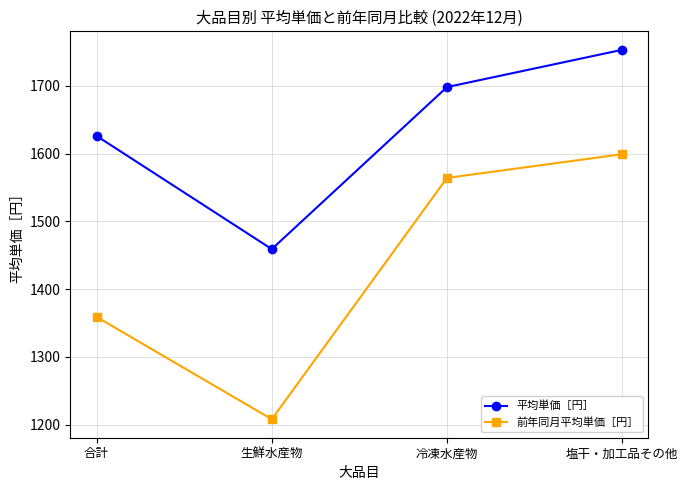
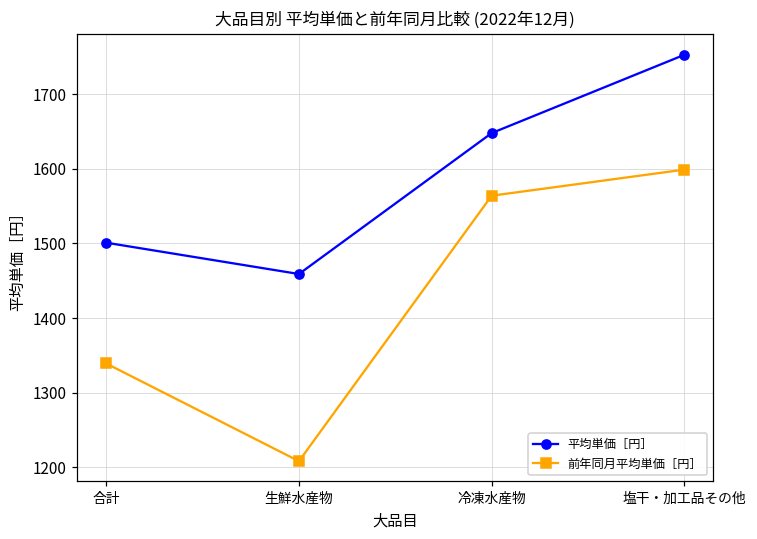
  {
    "平均単価［円］": {
-     "合計": 1630,
+     "合計": 1500,
      "生鮮水産物": 1460,
-     "冷凍水産物": 1700,
+     "冷凍水産物": 1650,
      "塩干・加工品その他": 1750
    },
    "前年同月平均単価［円］": {
-     "合計": 1360,
+     "合計": 1340,
      "生鮮水産物": 1210,
      "冷凍水産物": 1560,
      "塩干・加工品その他": 1600
    }
  }
